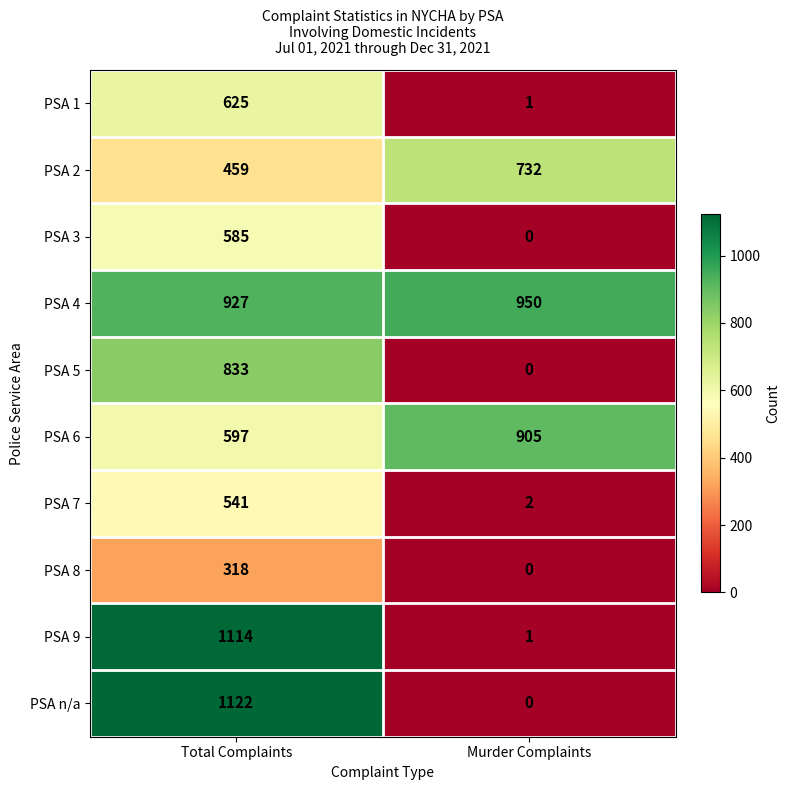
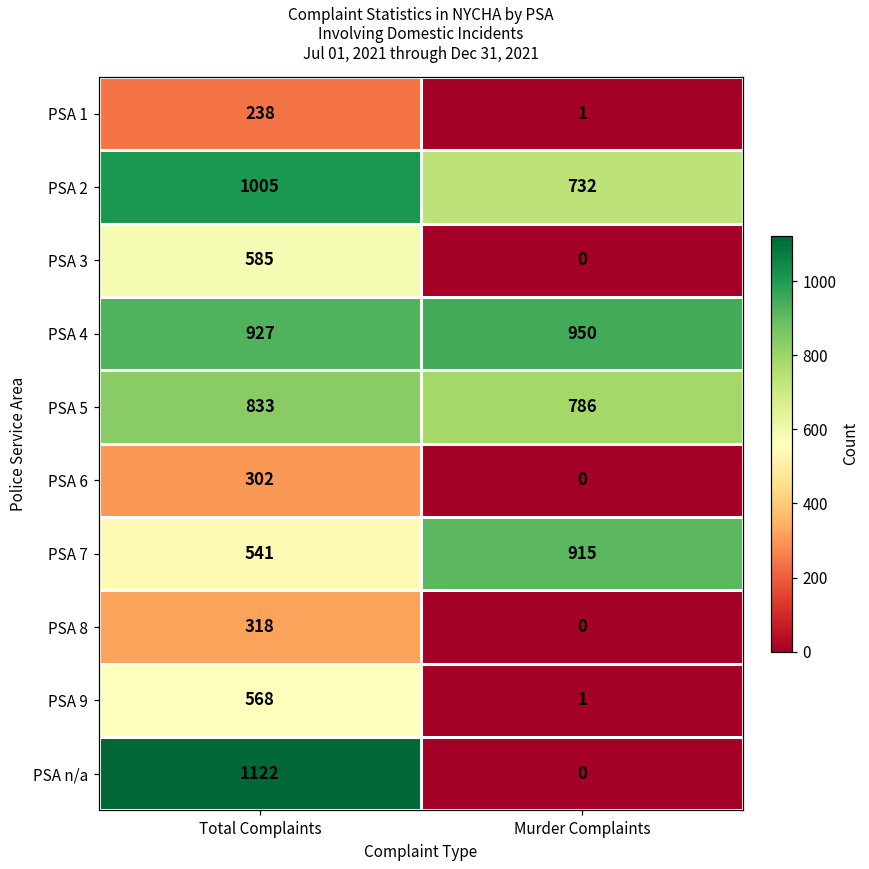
  {
    "PSA 1": {
-     "Total Complaints": 625,
+     "Total Complaints": 238,
      "Murder Complaints": 1
    },
    "PSA 2": {
-     "Total Complaints": 459,
+     "Total Complaints": 1005,
      "Murder Complaints": 732
    },
    "PSA 3": {
      "Total Complaints": 585,
      "Murder Complaints": 0
    },
    "PSA 4": {
      "Total Complaints": 927,
      "Murder Complaints": 950
    },
    "PSA 5": {
      "Total Complaints": 833,
-     "Murder Complaints": 0
+     "Murder Complaints": 786
    },
    "PSA 6": {
-     "Total Complaints": 597,
-     "Murder Complaints": 905
+     "Total Complaints": 302,
+     "Murder Complaints": 0
    },
    "PSA 7": {
      "Total Complaints": 541,
-     "Murder Complaints": 2
+     "Murder Complaints": 915
    },
    "PSA 8": {
      "Total Complaints": 318,
      "Murder Complaints": 0
    },
    "PSA 9": {
-     "Total Complaints": 1114,
+     "Total Complaints": 568,
      "Murder Complaints": 1
    },
    "PSA n/a": {
      "Total Complaints": 1122,
      "Murder Complaints": 0
    }
  }
